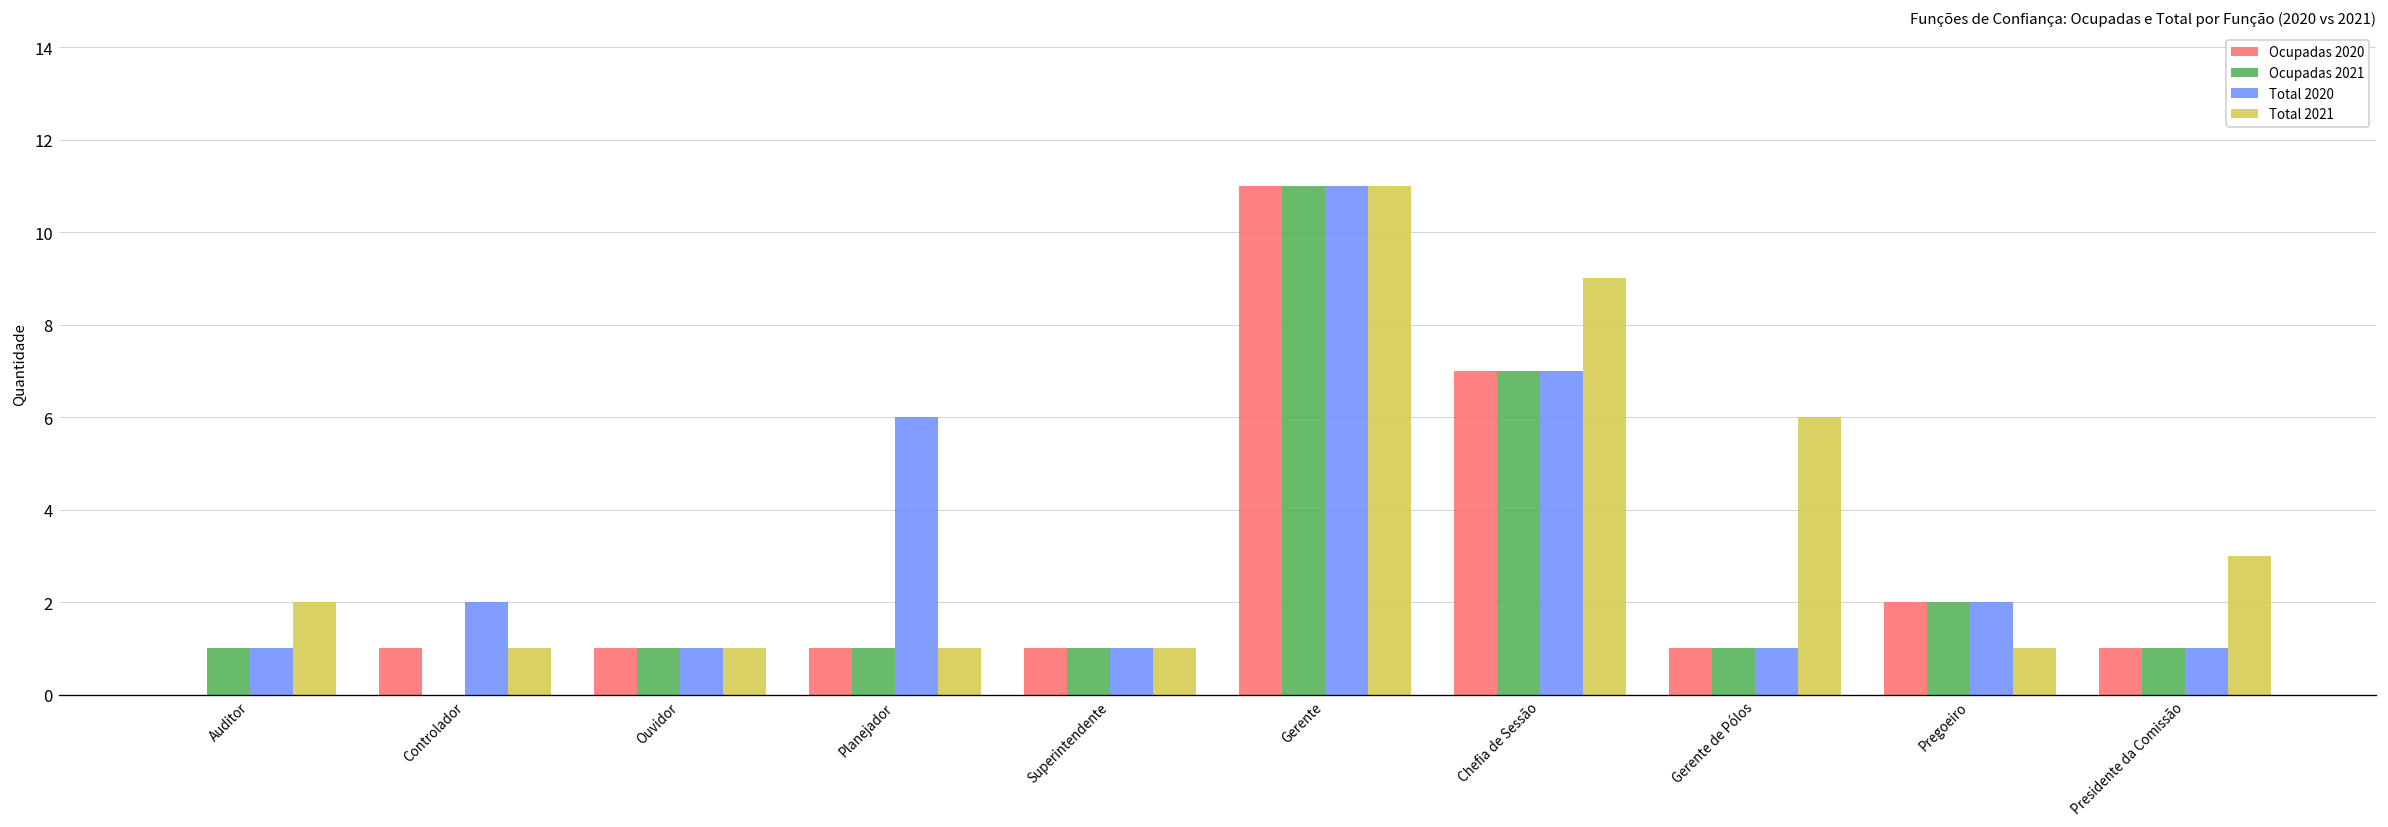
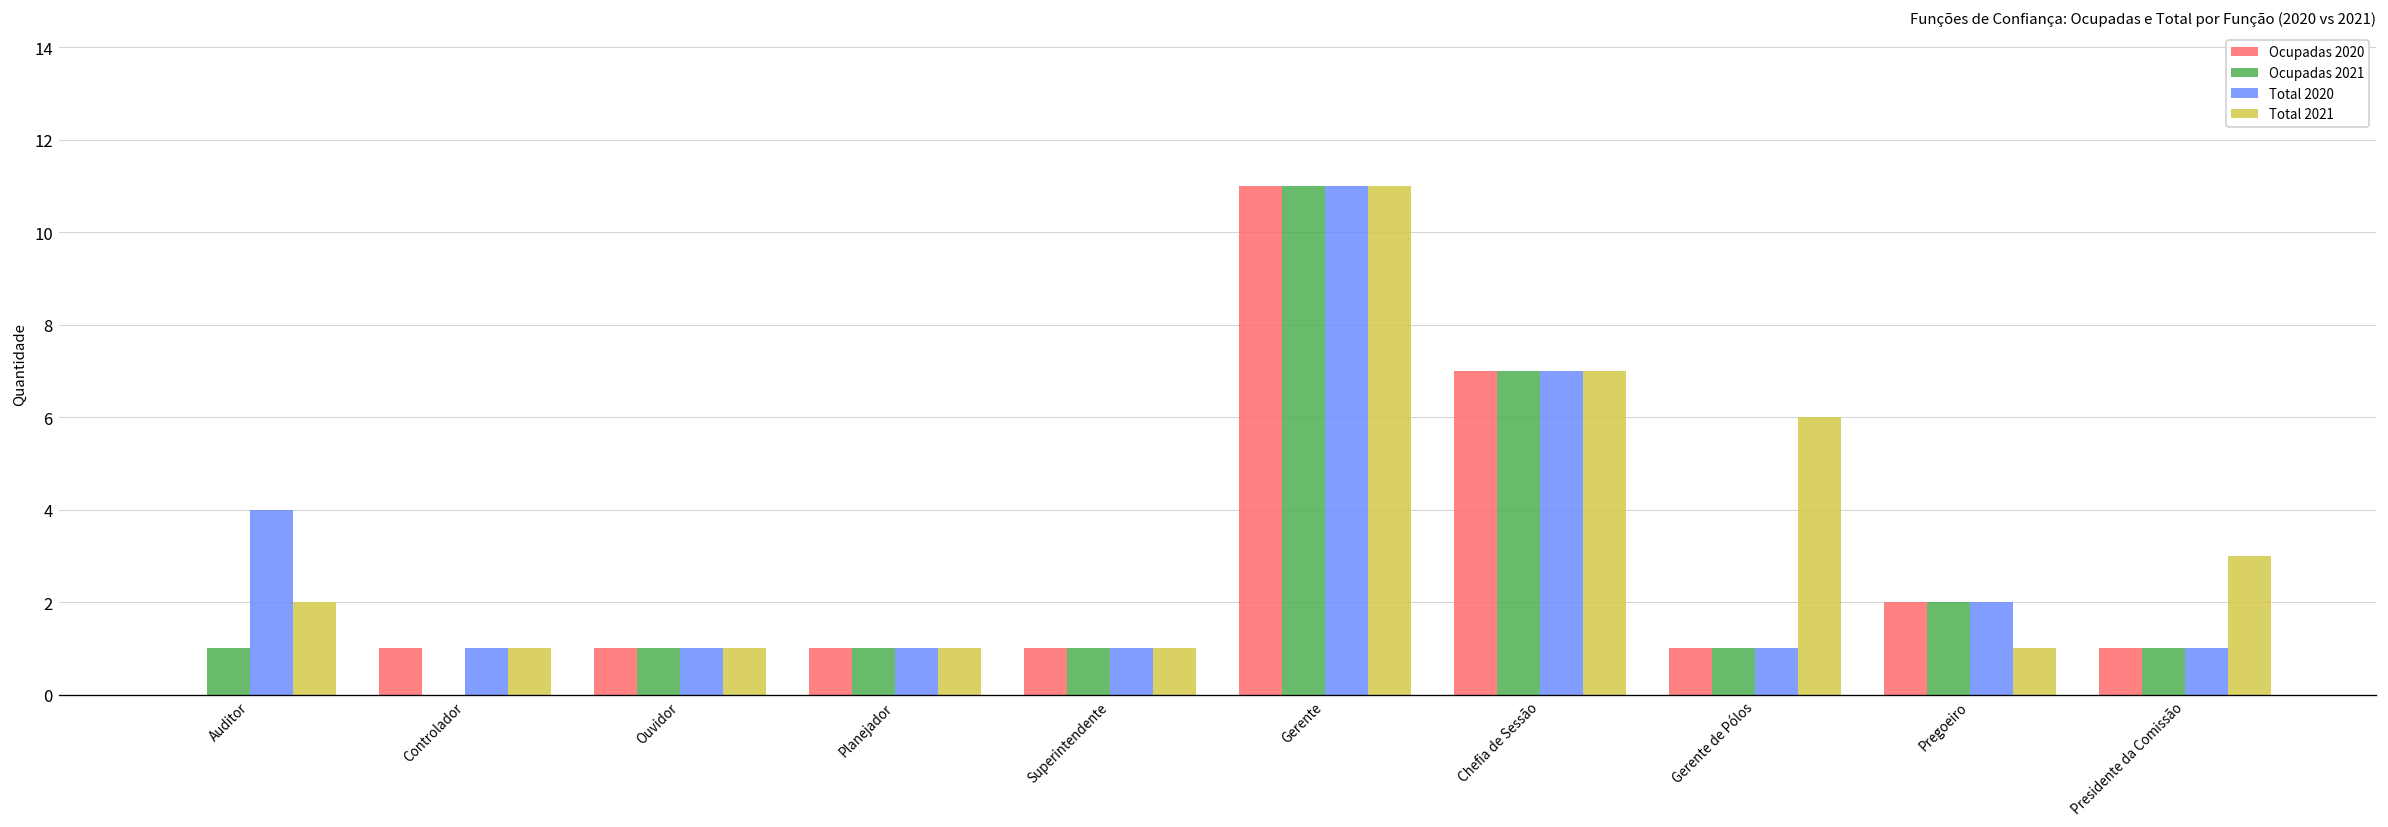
  {
    "Ocupadas 2020": {
      "Auditor": 0,
      "Controlador": 1,
      "Ouvidor": 1,
      "Planejador": 1,
      "Superintendente": 1,
      "Gerente": 11,
      "Chefia de Sessão": 7,
      "Gerente de Pólos": 1,
      "Pregoeiro": 2,
      "Presidente da Comissão": 1
    },
    "Ocupadas 2021": {
      "Auditor": 1,
      "Controlador": 0,
      "Ouvidor": 1,
      "Planejador": 1,
      "Superintendente": 1,
      "Gerente": 11,
      "Chefia de Sessão": 7,
      "Gerente de Pólos": 1,
      "Pregoeiro": 2,
      "Presidente da Comissão": 1
    },
    "Total 2020": {
-     "Auditor": 1,
-     "Controlador": 2,
+     "Auditor": 4,
+     "Controlador": 1,
      "Ouvidor": 1,
-     "Planejador": 6,
+     "Planejador": 1,
      "Superintendente": 1,
      "Gerente": 11,
      "Chefia de Sessão": 7,
      "Gerente de Pólos": 1,
      "Pregoeiro": 2,
      "Presidente da Comissão": 1
    },
    "Total 2021": {
      "Auditor": 2,
      "Controlador": 1,
      "Ouvidor": 1,
      "Planejador": 1,
      "Superintendente": 1,
      "Gerente": 11,
-     "Chefia de Sessão": 9,
+     "Chefia de Sessão": 7,
      "Gerente de Pólos": 6,
      "Pregoeiro": 1,
      "Presidente da Comissão": 3
    }
  }
